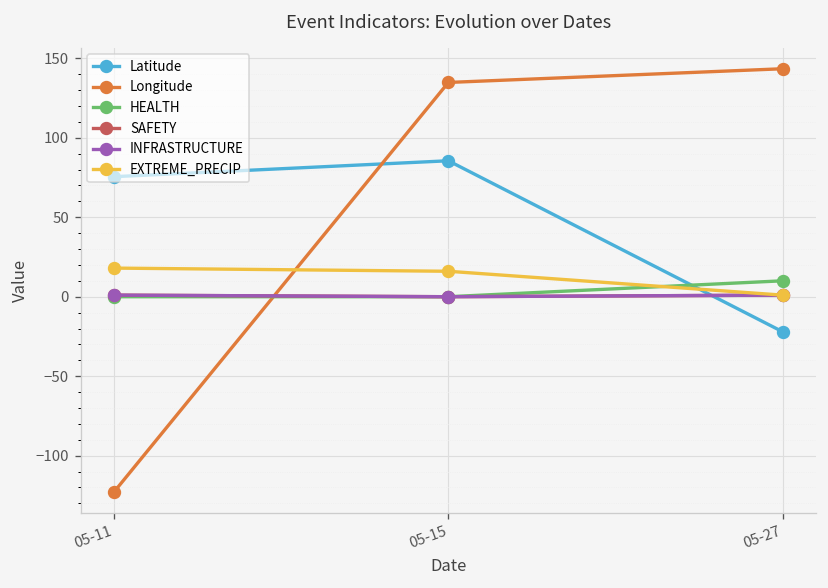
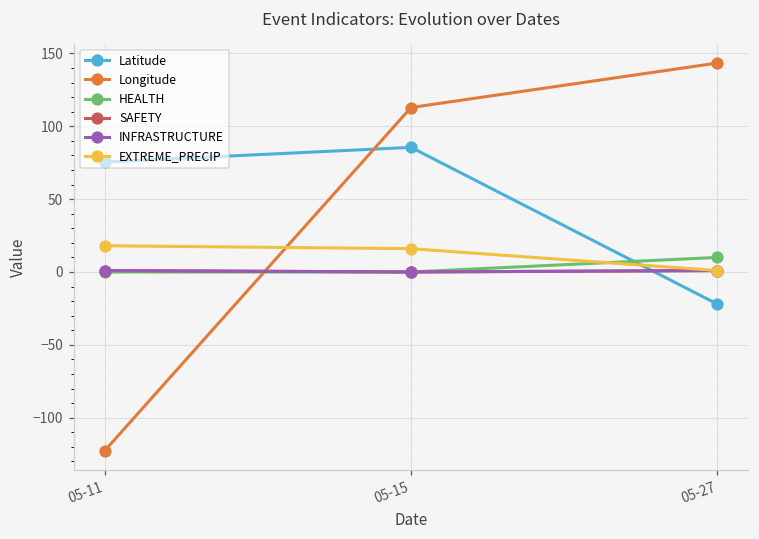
  {
    "Latitude": {
      "05-11": 75,
      "05-15": 86,
      "05-27": -22
    },
    "Longitude": {
      "05-11": -123,
-     "05-15": 135,
+     "05-15": 113,
      "05-27": 143
    },
    "HEALTH": {
      "05-27": 10
    },
    "EXTREME_PRECIP": {
      "05-11": 18,
      "05-15": 16
    }
  }
